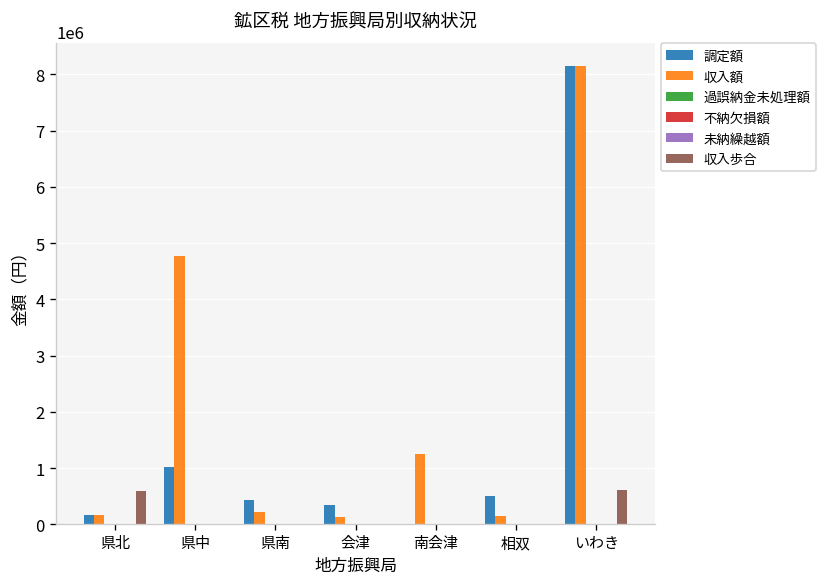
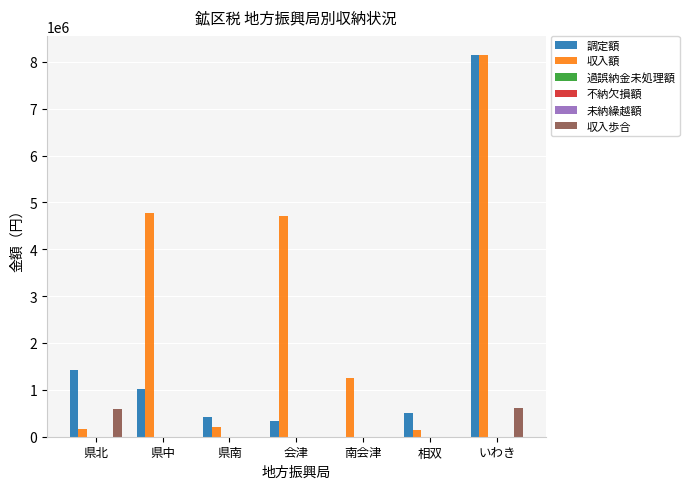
  {
    "調定額": {
-     "県北": 200000,
+     "県北": 1400000,
      "県中": 1000000,
      "県南": 400000,
      "会津": 300000,
      "南会津": 0,
      "相双": 500000,
      "いわき": 8100000
    },
    "収入額": {
      "県北": 200000,
      "県中": 4800000,
      "県南": 200000,
-     "会津": 100000,
+     "会津": 4700000,
      "南会津": 1200000,
      "相双": 100000,
      "いわき": 8100000
    },
    "過誤納金未処理額": {
      "県北": 0,
      "県中": 0,
      "県南": 0,
      "会津": 0,
      "南会津": 0,
      "相双": 0,
      "いわき": 0
    },
    "不納欠損額": {
      "県北": 0,
      "県中": 0,
      "県南": 0,
      "会津": 0,
      "南会津": 0,
      "相双": 0,
      "いわき": 0
    },
    "未納繰越額": {
      "県北": 0,
      "県中": 0,
      "県南": 0,
      "会津": 0,
      "南会津": 0,
      "相双": 0,
      "いわき": 0
    },
    "収入歩合": {
      "県北": 600000,
      "南会津": 0,
      "いわき": 600000
    }
  }
